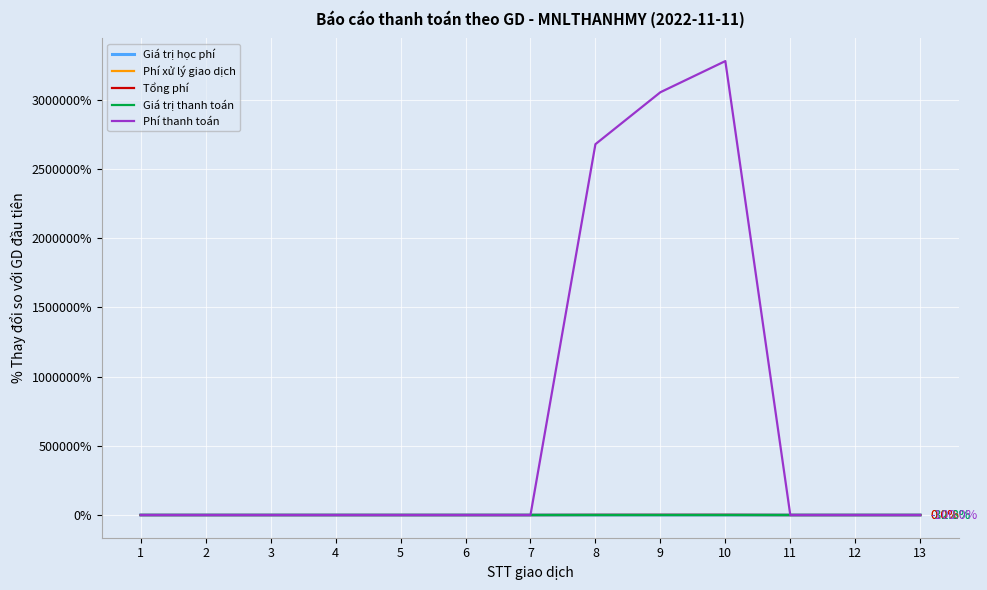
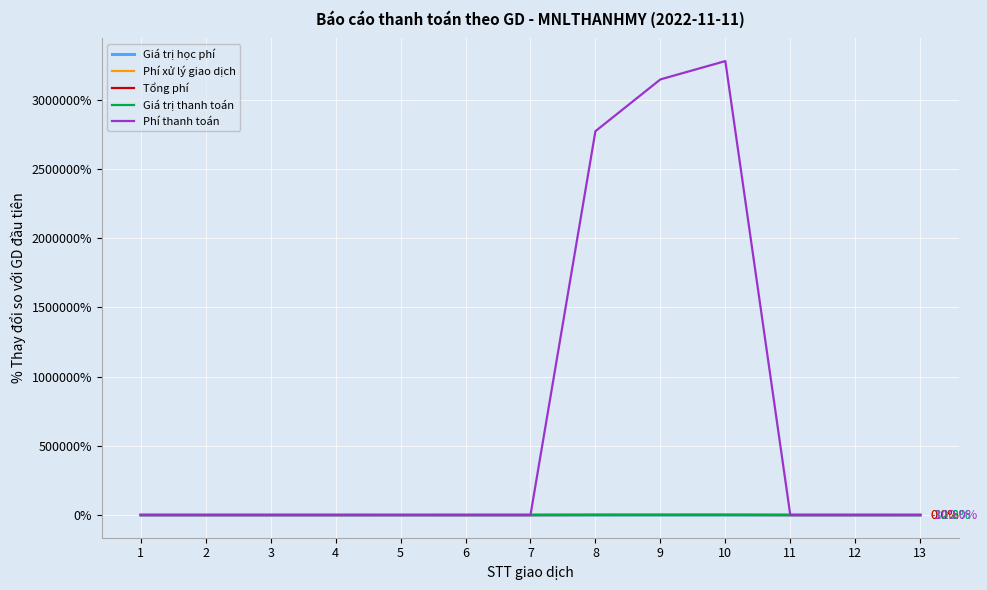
  {
    "Giá trị thanh toán": {
      "8": "0%",
      "9": "0%",
      "10": "0%"
    },
    "Phí thanh toán": {
-     "8": "2680000%",
-     "9": "3050000%",
+     "8": "2770000%",
+     "9": "3150000%",
      "10": "3280000%"
    }
  }
